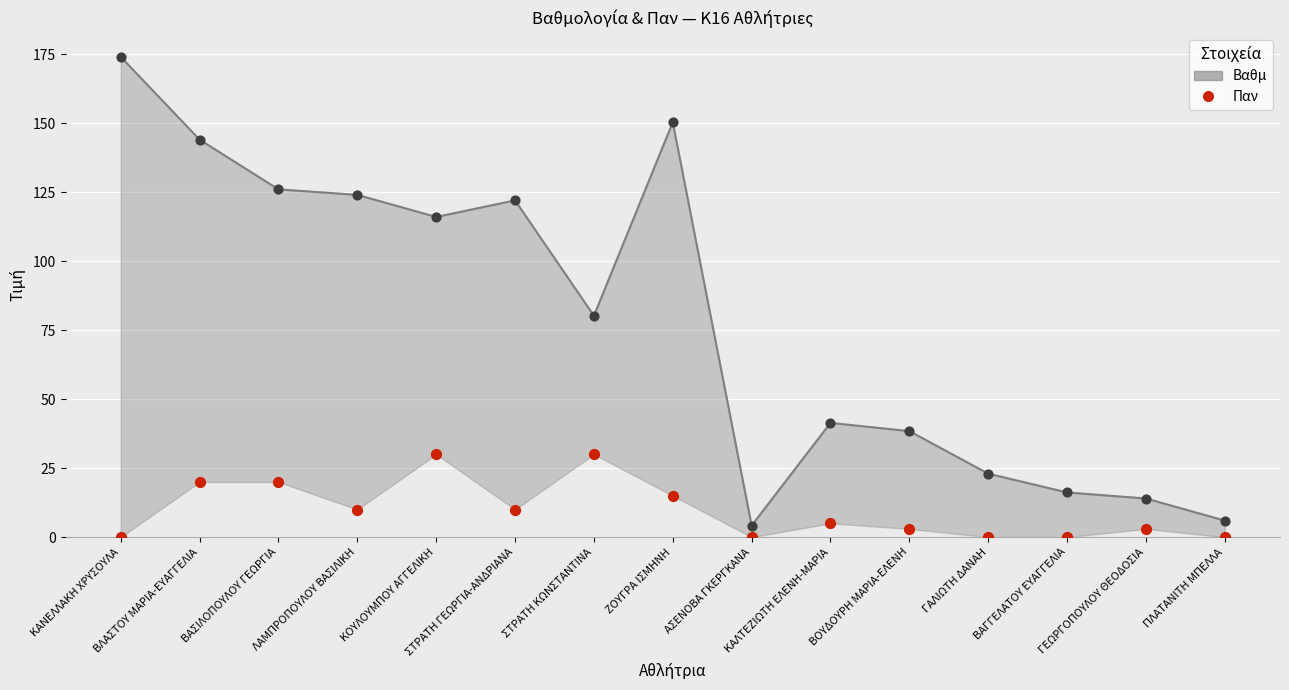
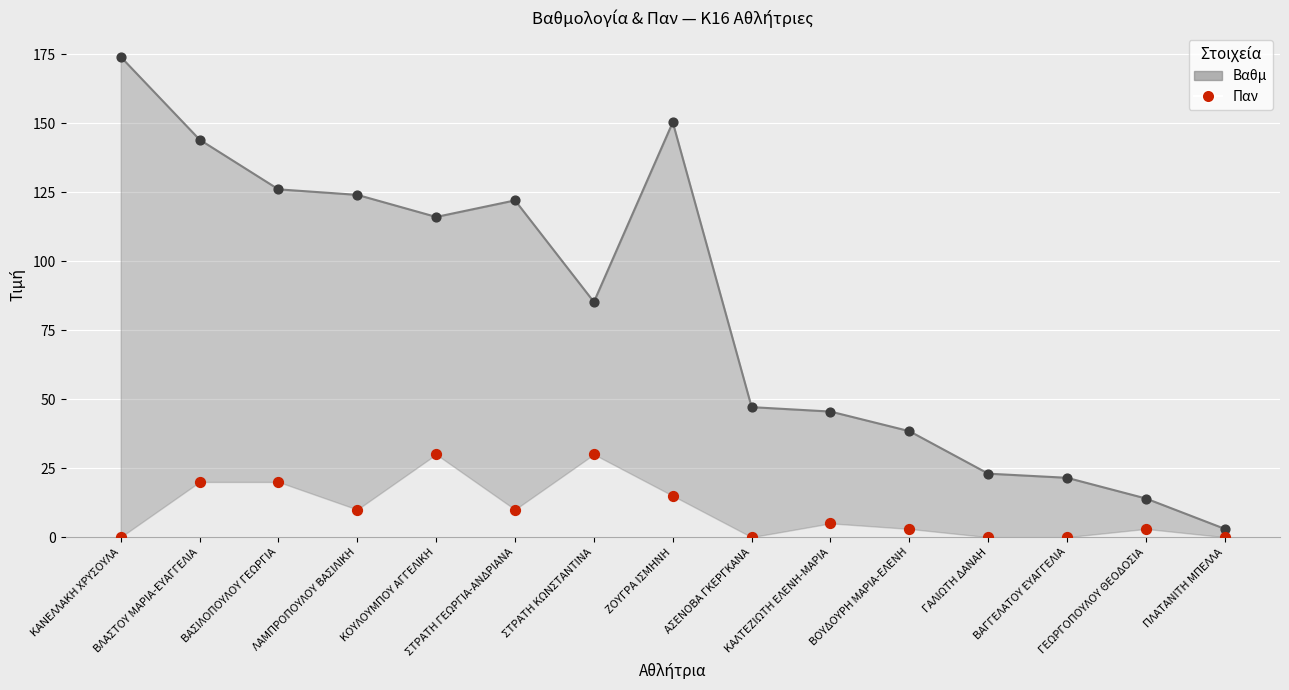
  {
    "Βαθμ": {
      "ΚΑΝΕΛΛΑΚΗ ΧΡΥΣΟΥΛΑ": 174,
      "ΒΛΑΣΤΟΥ ΜΑΡΙΑ-ΕΥΑΓΓΕΛΙΑ": 144,
      "ΒΑΣΙΛΟΠΟΥΛΟΥ ΓΕΩΡΓΙΑ": 126,
      "ΛΑΜΠΡΟΠΟΥΛΟΥ ΒΑΣΙΛΙΚΗ": 124,
      "ΚΟΥΛΟΥΜΠΟΥ ΑΓΓΕΛΙΚΗ": 116,
      "ΣΤΡΑΤΗ ΓΕΩΡΓΙΑ-ΑΝΔΡΙΑΝΑ": 122,
-     "ΣΤΡΑΤΗ ΚΩΝΣΤΑΝΤΙΝΑ": 80,
+     "ΣΤΡΑΤΗ ΚΩΝΣΤΑΝΤΙΝΑ": 85,
      "ΖΟΥΓΡΑ ΙΣΜΗΝΗ": 150,
-     "ΑΣΕΝΟΒΑ ΓΚΕΡΓΚΑΝΑ": 4,
-     "ΚΑΛΤΕΖΙΩΤΗ ΕΛΕΝΗ-ΜΑΡΙΑ": 41,
+     "ΑΣΕΝΟΒΑ ΓΚΕΡΓΚΑΝΑ": 47,
+     "ΚΑΛΤΕΖΙΩΤΗ ΕΛΕΝΗ-ΜΑΡΙΑ": 46,
      "ΒΟΥΔΟΥΡΗ ΜΑΡΙΑ-ΕΛΕΝΗ": 38,
      "ΓΑΛΙΩΤΗ ΔΑΝΑΗ": 23,
-     "ΒΑΓΓΕΛΑΤΟΥ ΕΥΑΓΓΕΛΙΑ": 16,
+     "ΒΑΓΓΕΛΑΤΟΥ ΕΥΑΓΓΕΛΙΑ": 22,
      "ΓΕΩΡΓΟΠΟΥΛΟΥ ΘΕΟΔΟΣΙΑ": 14,
-     "ΠΛΑΤΑΝΙΤΗ ΜΠΕΛΛΑ": 6
+     "ΠΛΑΤΑΝΙΤΗ ΜΠΕΛΛΑ": 3
    }
  }
